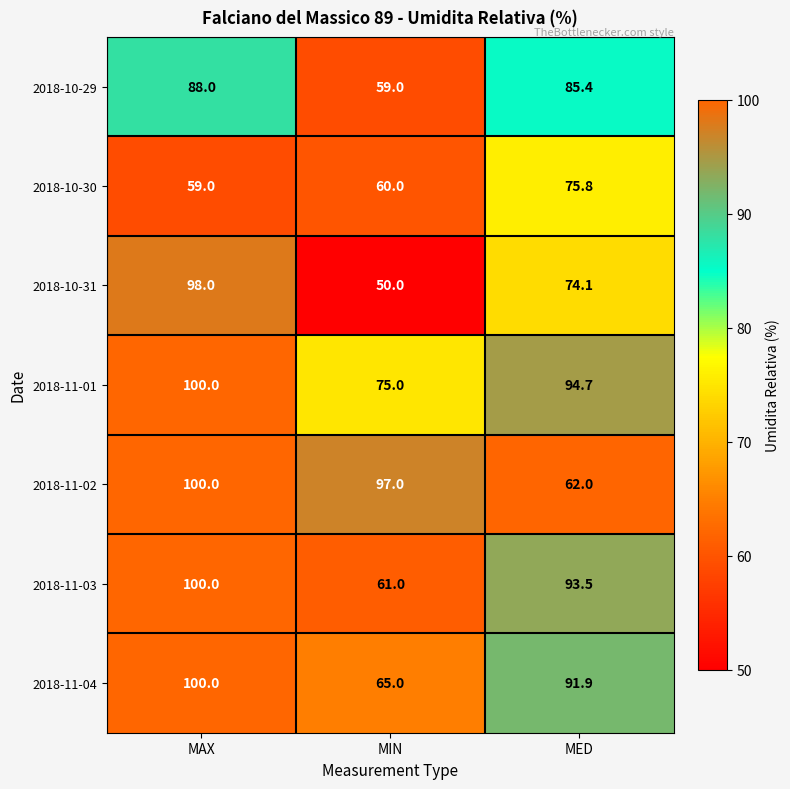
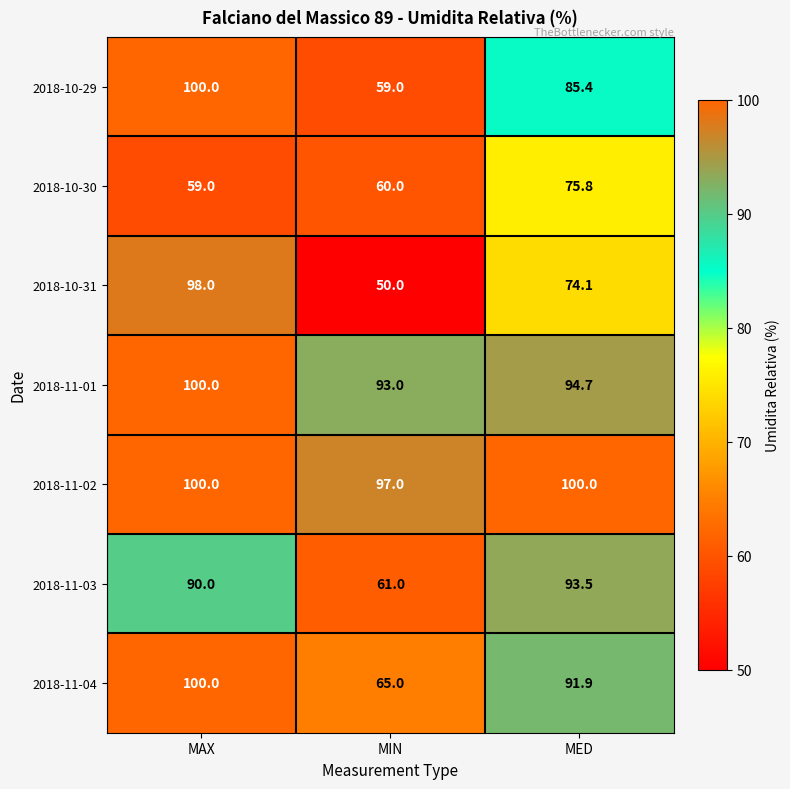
  {
    "2018-10-29": {
-     "MAX": 88.0,
+     "MAX": 100.0,
      "MIN": 59.0,
      "MED": 85.4
    },
    "2018-10-30": {
      "MAX": 59.0,
      "MIN": 60.0,
      "MED": 75.8
    },
    "2018-10-31": {
      "MAX": 98.0,
      "MIN": 50.0,
      "MED": 74.1
    },
    "2018-11-01": {
      "MAX": 100.0,
-     "MIN": 75.0,
+     "MIN": 93.0,
      "MED": 94.7
    },
    "2018-11-02": {
      "MAX": 100.0,
      "MIN": 97.0,
-     "MED": 62.0
+     "MED": 100.0
    },
    "2018-11-03": {
-     "MAX": 100.0,
+     "MAX": 90.0,
      "MIN": 61.0,
      "MED": 93.5
    },
    "2018-11-04": {
      "MAX": 100.0,
      "MIN": 65.0,
      "MED": 91.9
    }
  }
